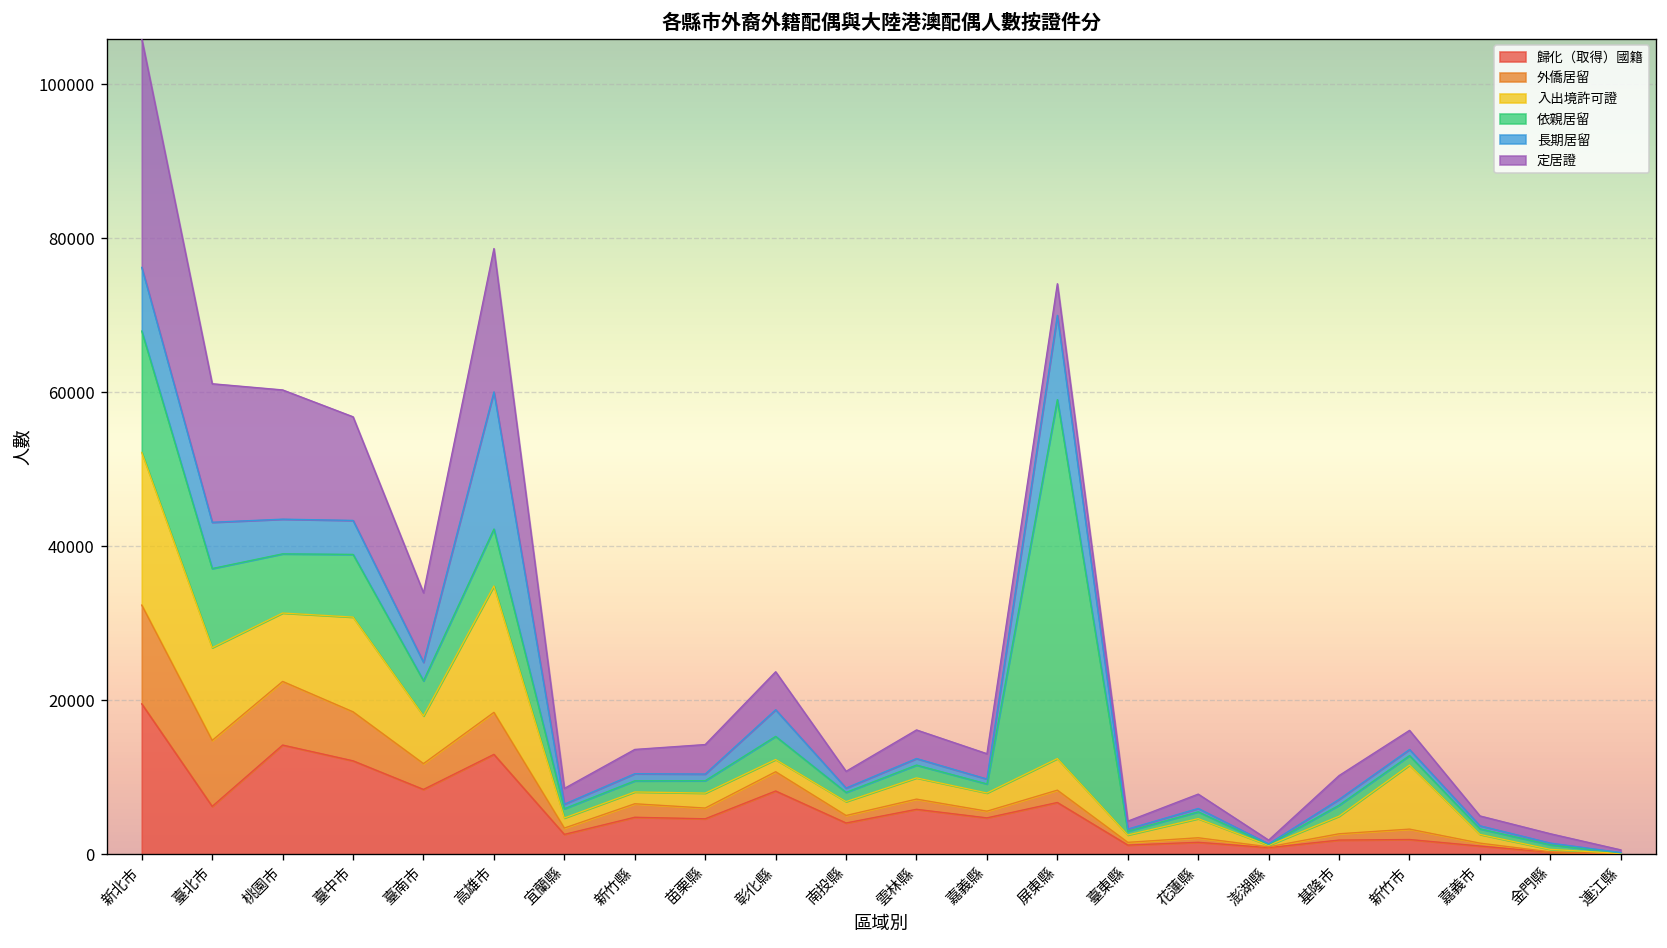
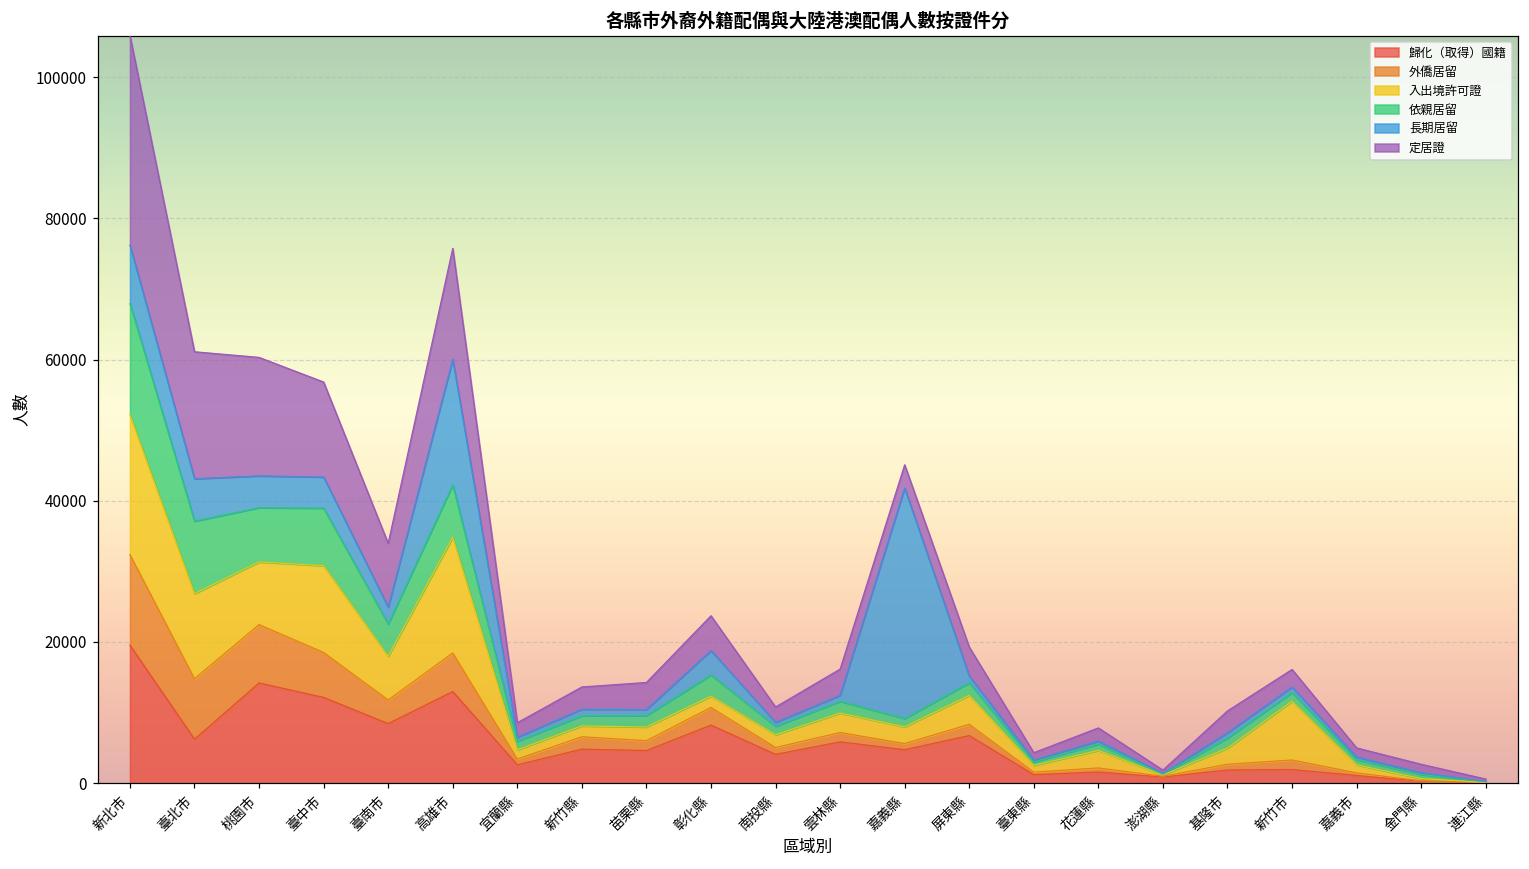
  {
    "入出境許可證": {
      "新北市": 20000,
      "臺北市": 12000,
      "桃園市": 9000,
      "臺中市": 12000,
      "臺南市": 6000,
      "高雄市": 16000,
      "宜蘭縣": 1000,
      "新竹縣": 2000,
      "苗栗縣": 2000,
      "彰化縣": 2000,
      "南投縣": 2000,
      "雲林縣": 3000,
      "嘉義縣": 2000,
      "屏東縣": 4000,
      "臺東縣": 1000,
      "花蓮縣": 2000,
      "基隆市": 2000,
      "新竹市": 8000,
      "嘉義市": 1000
    },
    "依親居留": {
      "新北市": 16000,
      "臺北市": 10000,
      "桃園市": 8000,
      "臺中市": 8000,
      "臺南市": 5000,
      "高雄市": 7000,
      "宜蘭縣": 1000,
      "新竹縣": 1000,
      "苗栗縣": 2000,
      "彰化縣": 3000,
      "南投縣": 1000,
      "雲林縣": 2000,
      "嘉義縣": 1000,
-     "屏東縣": 47000,
+     "屏東縣": 2000,
      "花蓮縣": 1000,
      "基隆市": 1000,
      "新竹市": 1000,
      "嘉義市": 1000
    },
    "長期居留": {
      "新北市": 8000,
      "臺北市": 6000,
      "桃園市": 5000,
      "臺中市": 4000,
      "臺南市": 2000,
      "高雄市": 18000,
      "宜蘭縣": 1000,
      "新竹縣": 1000,
      "苗栗縣": 1000,
      "彰化縣": 3000,
      "南投縣": 1000,
      "雲林縣": 1000,
-     "嘉義縣": 1000,
-     "屏東縣": 11000,
+     "嘉義縣": 33000,
+     "屏東縣": 1000,
      "花蓮縣": 0,
      "基隆市": 1000,
      "新竹市": 1000,
      "嘉義市": 0
    },
    "定居證": {
      "新北市": 30000,
      "臺北市": 18000,
      "桃園市": 17000,
      "臺中市": 13000,
      "臺南市": 9000,
-     "高雄市": 19000,
+     "高雄市": 16000,
      "宜蘭縣": 2000,
      "新竹縣": 3000,
      "苗栗縣": 4000,
      "彰化縣": 5000,
      "南投縣": 2000,
      "雲林縣": 4000,
      "嘉義縣": 3000,
      "屏東縣": 4000,
      "臺東縣": 1000,
      "花蓮縣": 2000,
      "澎湖縣": 0,
      "基隆市": 3000,
      "新竹市": 2000,
      "嘉義市": 1000,
      "金門縣": 1000
    }
  }
